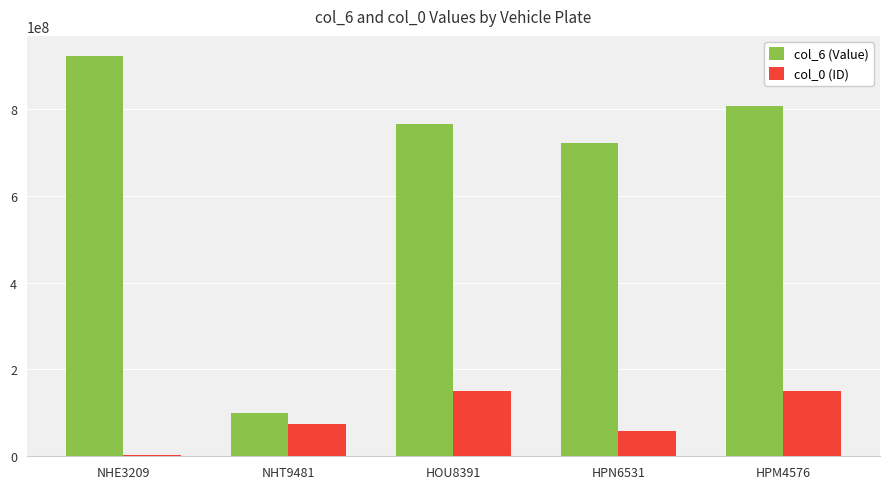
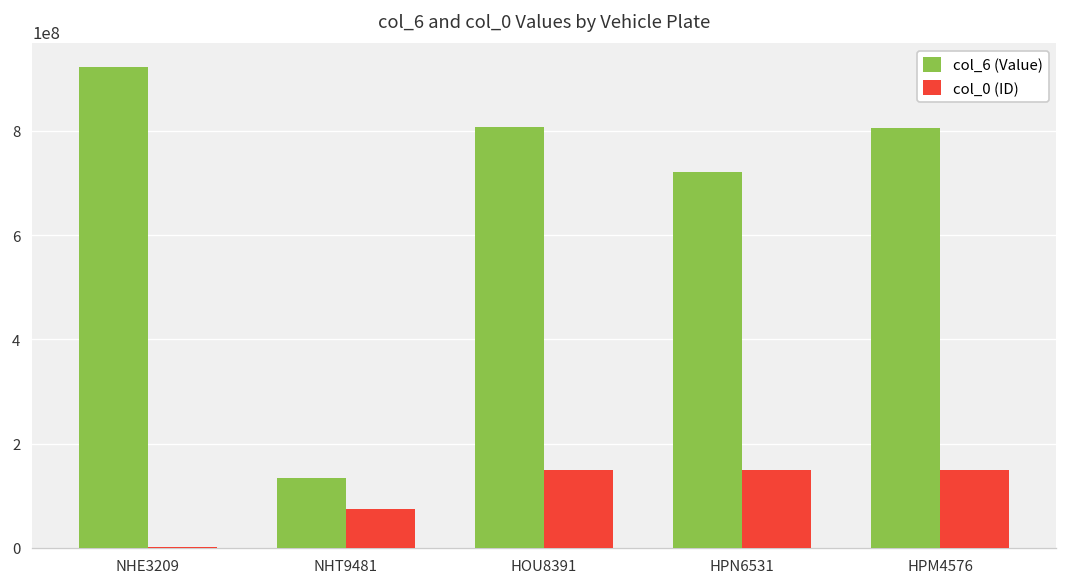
  {
    "col_6 (Value)": {
      "NHE3209": 920000000,
-     "NHT9481": 100000000,
-     "HOU8391": 770000000,
+     "NHT9481": 130000000,
+     "HOU8391": 810000000,
      "HPN6531": 720000000,
      "HPM4576": 810000000
    },
    "col_0 (ID)": {
      "NHT9481": 70000000,
      "HOU8391": 150000000,
-     "HPN6531": 60000000,
+     "HPN6531": 150000000,
      "HPM4576": 150000000
    }
  }
